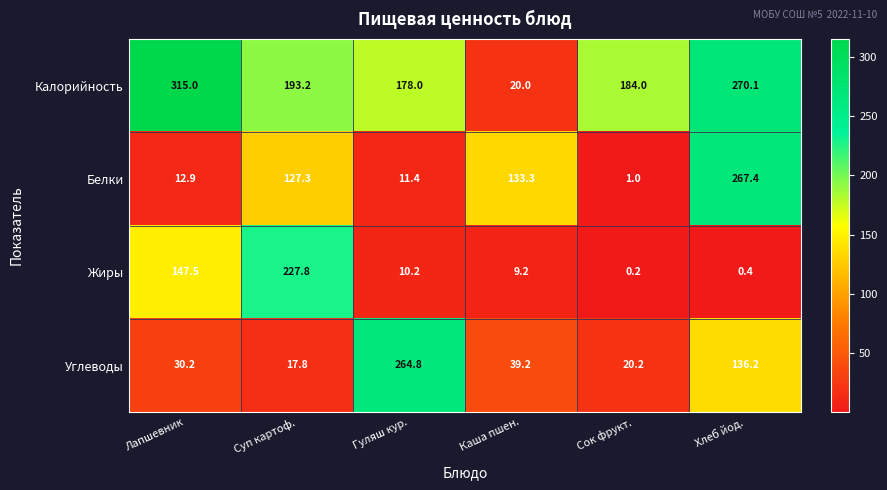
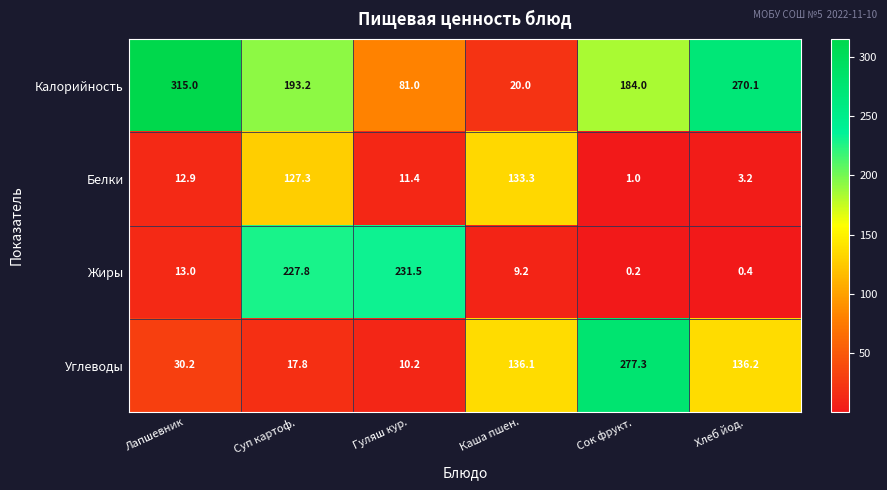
  {
    "Калорийность": {
      "Лапшевник": 315.0,
      "Суп картоф.": 193.2,
-     "Гуляш кур.": 178.0,
+     "Гуляш кур.": 81.0,
      "Каша пшен.": 20.0,
      "Сок фрукт.": 184.0,
      "Хлеб йод.": 270.1
    },
    "Белки": {
      "Лапшевник": 12.9,
      "Суп картоф.": 127.3,
      "Гуляш кур.": 11.4,
      "Каша пшен.": 133.3,
      "Сок фрукт.": 1.0,
-     "Хлеб йод.": 267.4
+     "Хлеб йод.": 3.2
    },
    "Жиры": {
-     "Лапшевник": 147.5,
+     "Лапшевник": 13.0,
      "Суп картоф.": 227.8,
-     "Гуляш кур.": 10.2,
+     "Гуляш кур.": 231.5,
      "Каша пшен.": 9.2,
      "Сок фрукт.": 0.2,
      "Хлеб йод.": 0.4
    },
    "Углеводы": {
      "Лапшевник": 30.2,
      "Суп картоф.": 17.8,
-     "Гуляш кур.": 264.8,
-     "Каша пшен.": 39.2,
-     "Сок фрукт.": 20.2,
+     "Гуляш кур.": 10.2,
+     "Каша пшен.": 136.1,
+     "Сок фрукт.": 277.3,
      "Хлеб йод.": 136.2
    }
  }
